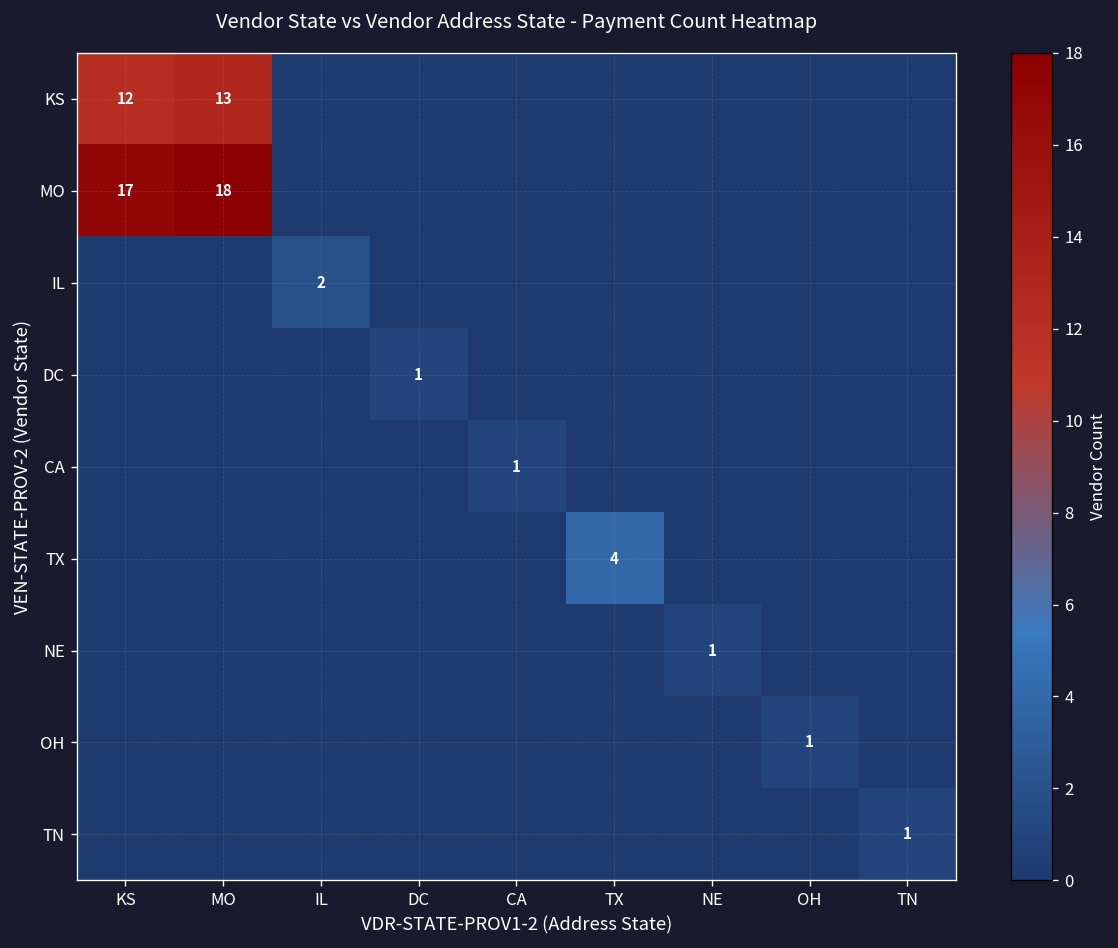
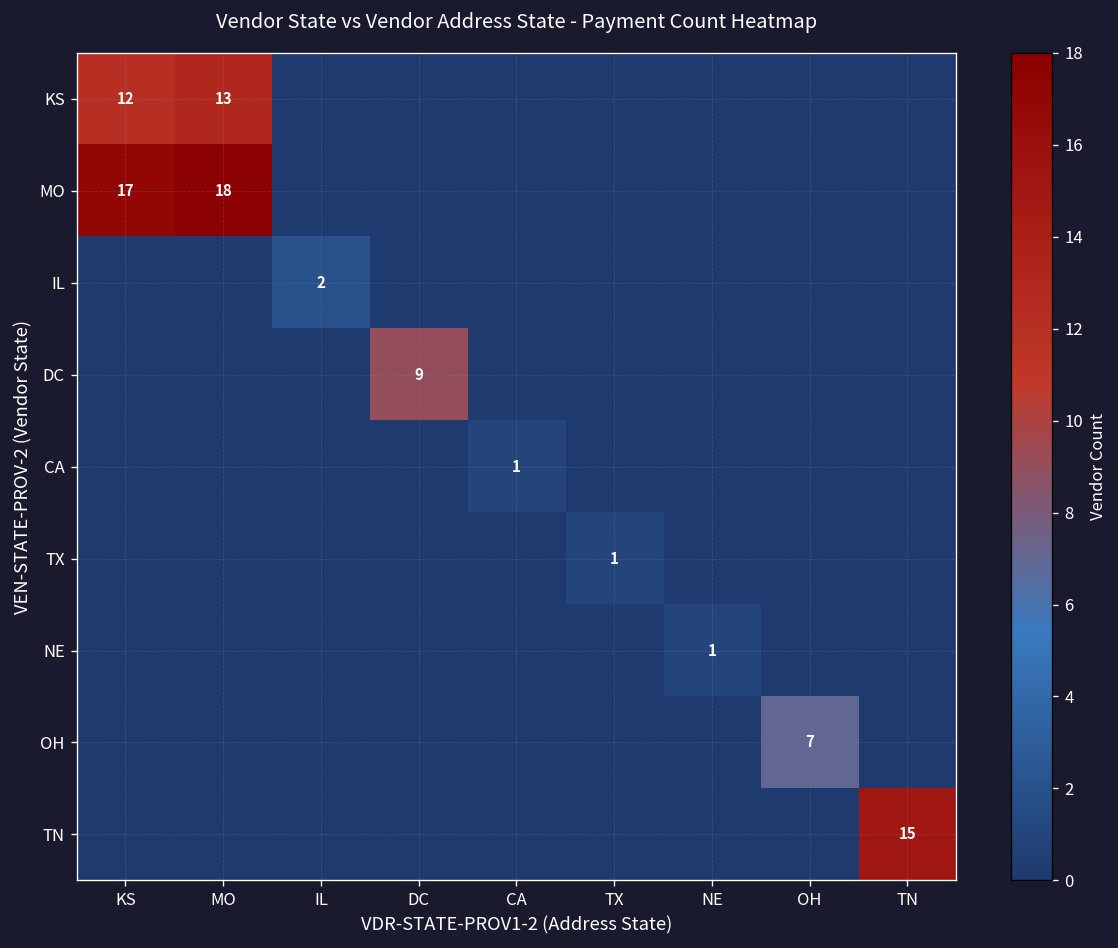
  {
    "KS": {
      "KS": 12,
      "MO": 13
    },
    "MO": {
      "KS": 17,
      "MO": 18
    },
    "IL": {
      "IL": 2
    },
    "DC": {
-     "DC": 1
+     "DC": 9
    },
    "CA": {
      "CA": 1
    },
    "TX": {
-     "TX": 4
+     "TX": 1
    },
    "NE": {
      "NE": 1
    },
    "OH": {
-     "OH": 1
+     "OH": 7
    },
    "TN": {
-     "TN": 1
+     "TN": 15
    }
  }
